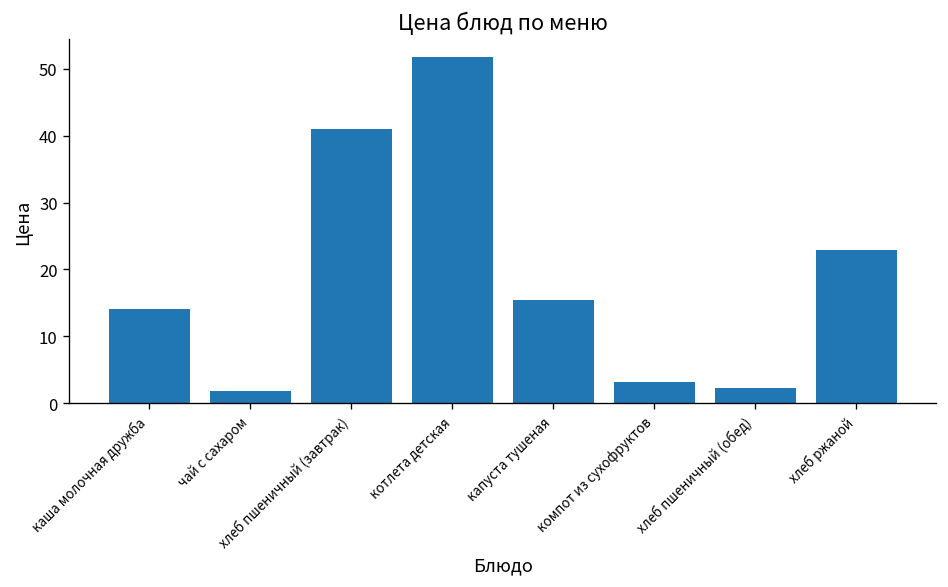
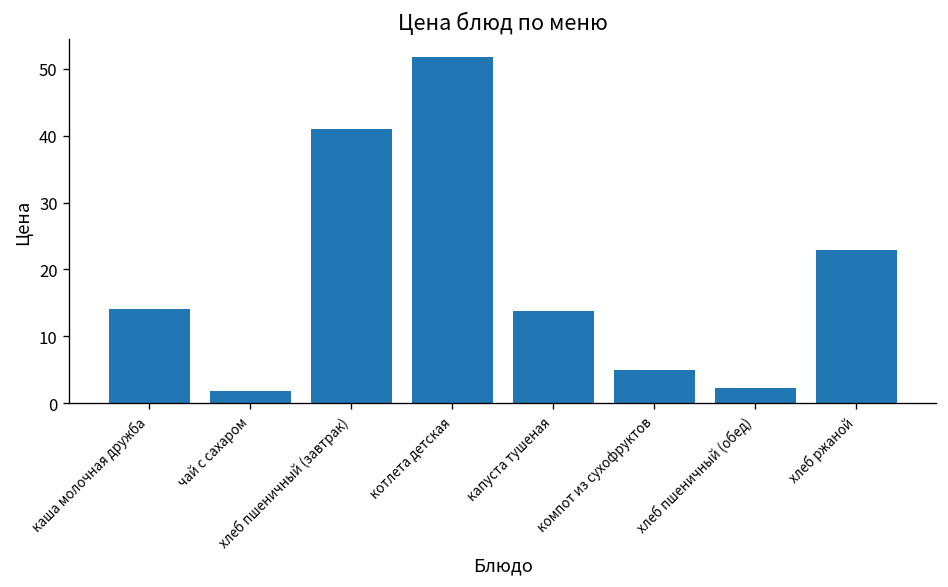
  {
    "каша молочная дружба": 14,
    "чай с сахаром": 2,
    "хлеб пшеничный (завтрак)": 41,
    "котлета детская": 52,
-   "капуста тушеная": 15,
-   "компот из сухофруктов": 3,
+   "капуста тушеная": 14,
+   "компот из сухофруктов": 5,
    "хлеб пшеничный (обед)": 2,
    "хлеб ржаной": 23
  }
